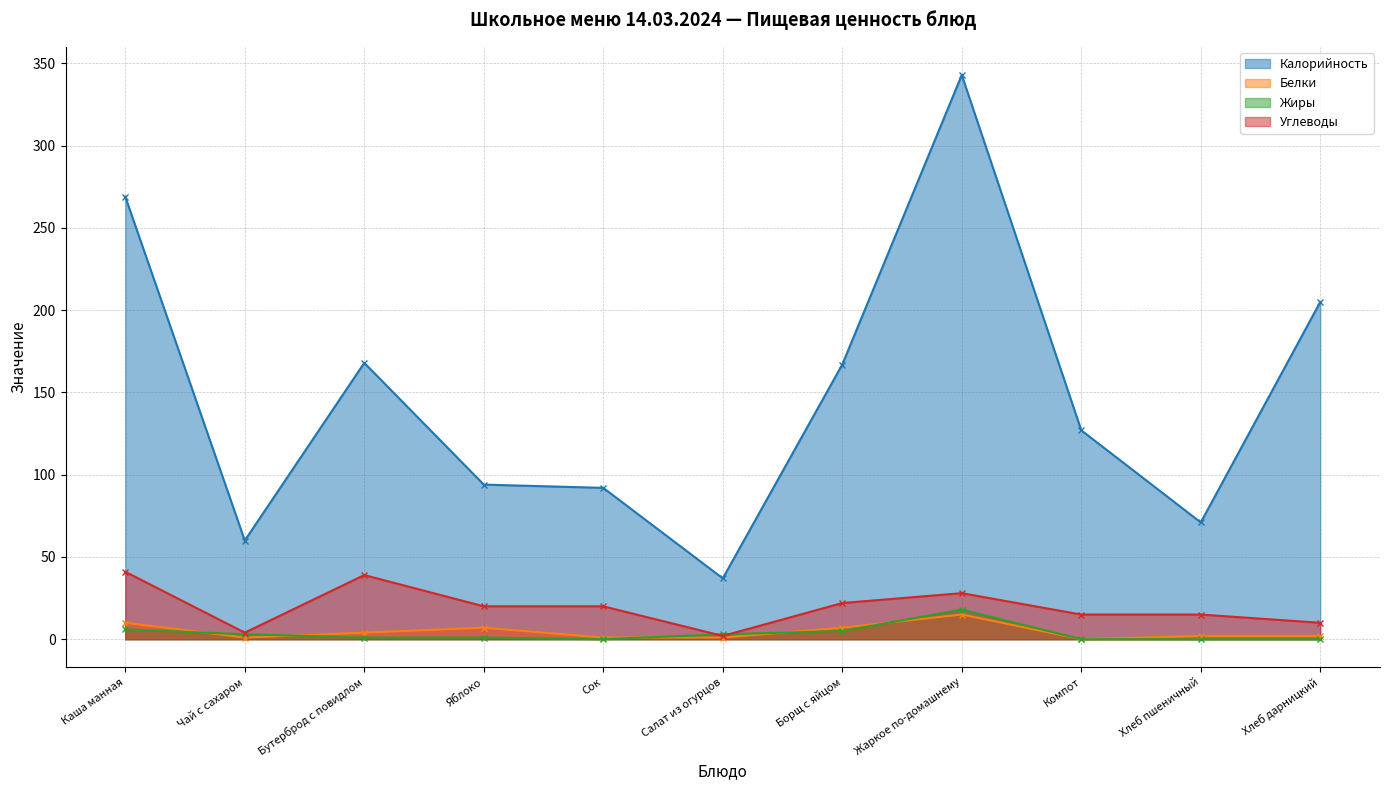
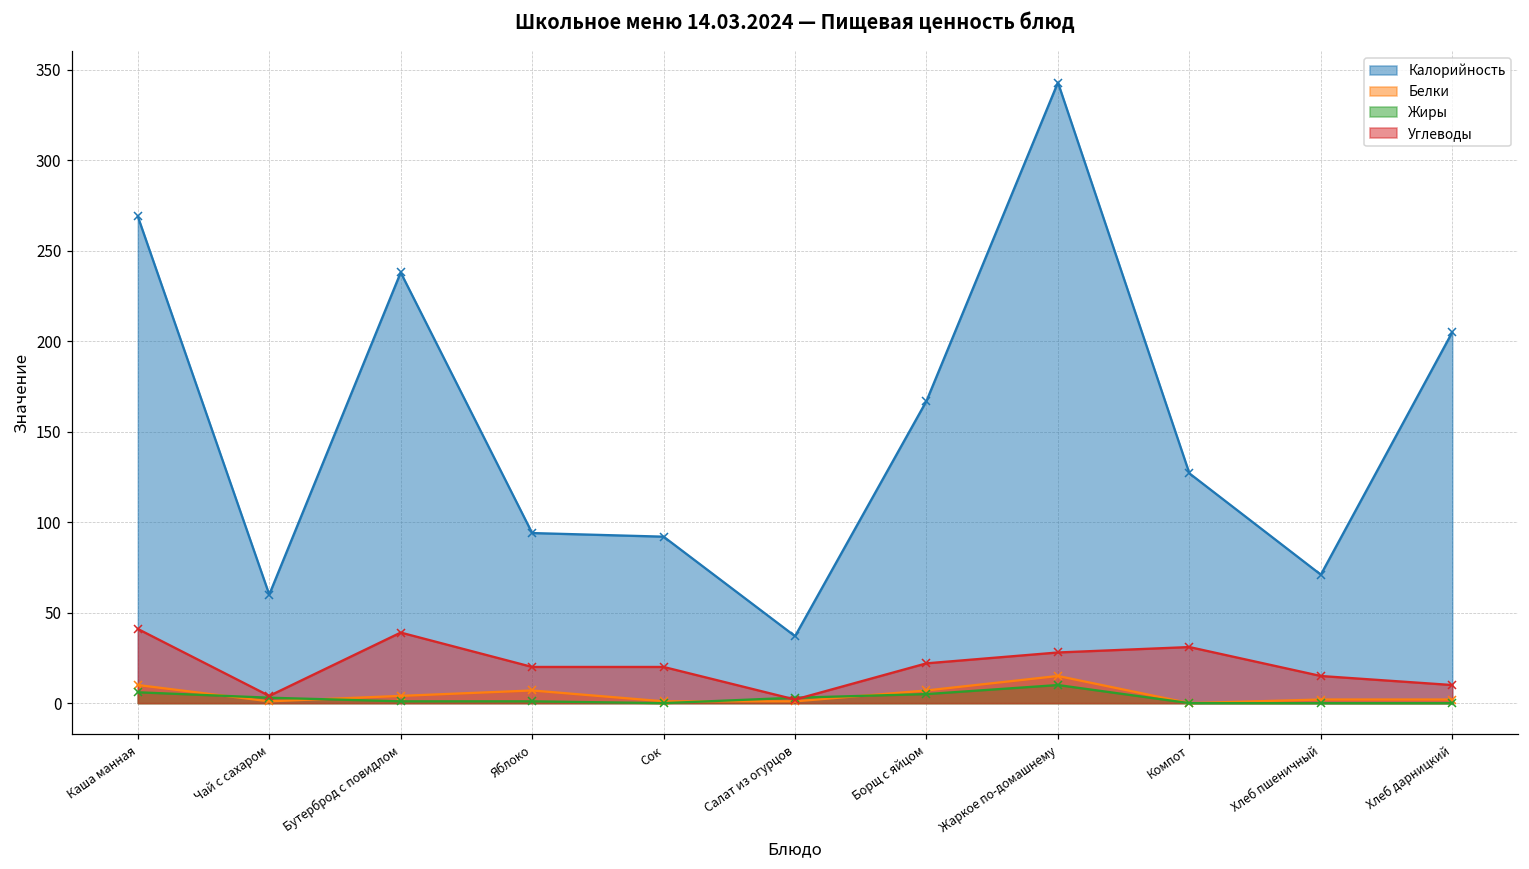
  {
    "Калорийность": {
      "Каша манная": 269,
      "Чай с сахаром": 60,
-     "Бутерброд с повидлом": 168,
+     "Бутерброд с повидлом": 238,
      "Яблоко": 94,
      "Сок": 92,
      "Салат из огурцов": 37,
      "Борщ с яйцом": 167,
      "Жаркое по-домашнему": 343,
      "Компот": 127,
      "Хлеб пшеничный": 71,
      "Хлеб дарницкий": 205
    },
    "Белки": {
      "Каша манная": 10,
      "Чай с сахаром": 1,
      "Бутерброд с повидлом": 4,
      "Яблоко": 7,
      "Борщ с яйцом": 7,
      "Жаркое по-домашнему": 15,
      "Хлеб пшеничный": 2,
      "Хлеб дарницкий": 2
    },
    "Жиры": {
      "Каша манная": 6,
      "Бутерброд с повидлом": 1,
      "Яблоко": 1,
      "Борщ с яйцом": 5,
-     "Жаркое по-домашнему": 18,
+     "Жаркое по-домашнему": 10,
      "Хлеб пшеничный": 0,
      "Хлеб дарницкий": 0
    },
    "Углеводы": {
      "Каша манная": 41,
      "Бутерброд с повидлом": 39,
      "Яблоко": 20,
      "Сок": 20,
      "Борщ с яйцом": 22,
      "Жаркое по-домашнему": 28,
-     "Компот": 15,
+     "Компот": 31,
      "Хлеб пшеничный": 15,
      "Хлеб дарницкий": 10
    }
  }
